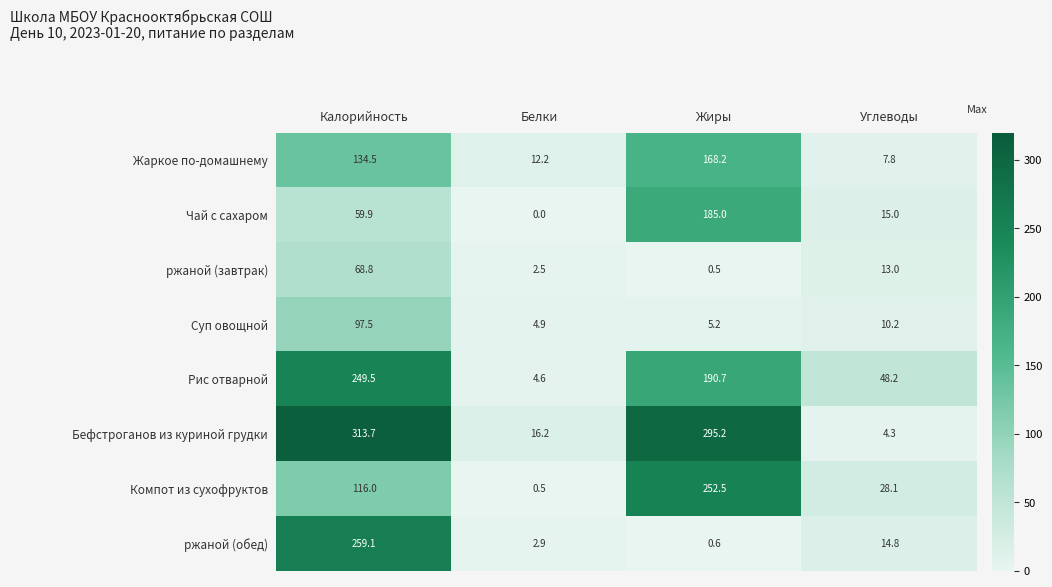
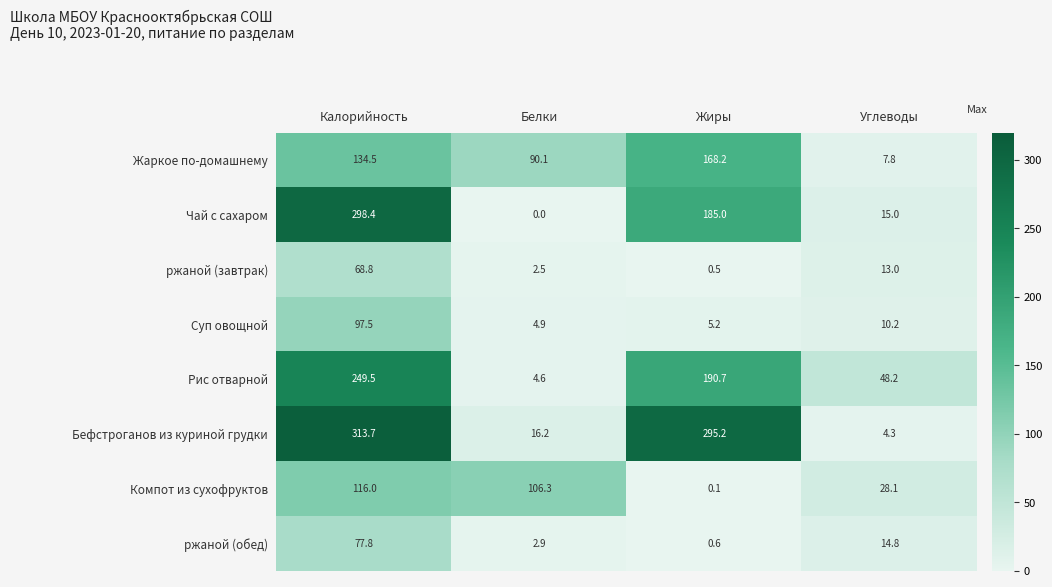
  {
    "Жаркое по-домашнему": {
      "Калорийность": 134.5,
-     "Белки": 12.2,
+     "Белки": 90.1,
      "Жиры": 168.2,
      "Углеводы": 7.8
    },
    "Чай с сахаром": {
-     "Калорийность": 59.9,
+     "Калорийность": 298.4,
      "Белки": 0.0,
      "Жиры": 185.0,
      "Углеводы": 15.0
    },
    "ржаной (завтрак)": {
      "Калорийность": 68.8,
      "Белки": 2.5,
      "Жиры": 0.5,
      "Углеводы": 13.0
    },
    "Суп овощной": {
      "Калорийность": 97.5,
      "Белки": 4.9,
      "Жиры": 5.2,
      "Углеводы": 10.2
    },
    "Рис отварной": {
      "Калорийность": 249.5,
      "Белки": 4.6,
      "Жиры": 190.7,
      "Углеводы": 48.2
    },
    "Бефстроганов из куриной грудки": {
      "Калорийность": 313.7,
      "Белки": 16.2,
      "Жиры": 295.2,
      "Углеводы": 4.3
    },
    "Компот из сухофруктов": {
      "Калорийность": 116.0,
-     "Белки": 0.5,
-     "Жиры": 252.5,
+     "Белки": 106.3,
+     "Жиры": 0.1,
      "Углеводы": 28.1
    },
    "ржаной (обед)": {
-     "Калорийность": 259.1,
+     "Калорийность": 77.8,
      "Белки": 2.9,
      "Жиры": 0.6,
      "Углеводы": 14.8
    }
  }
